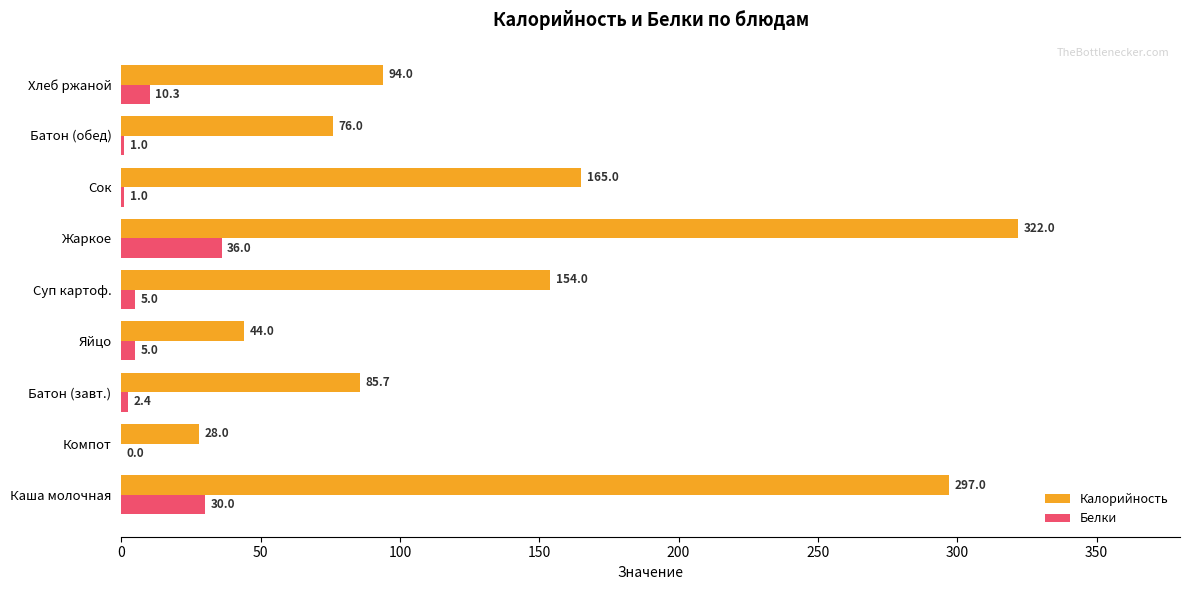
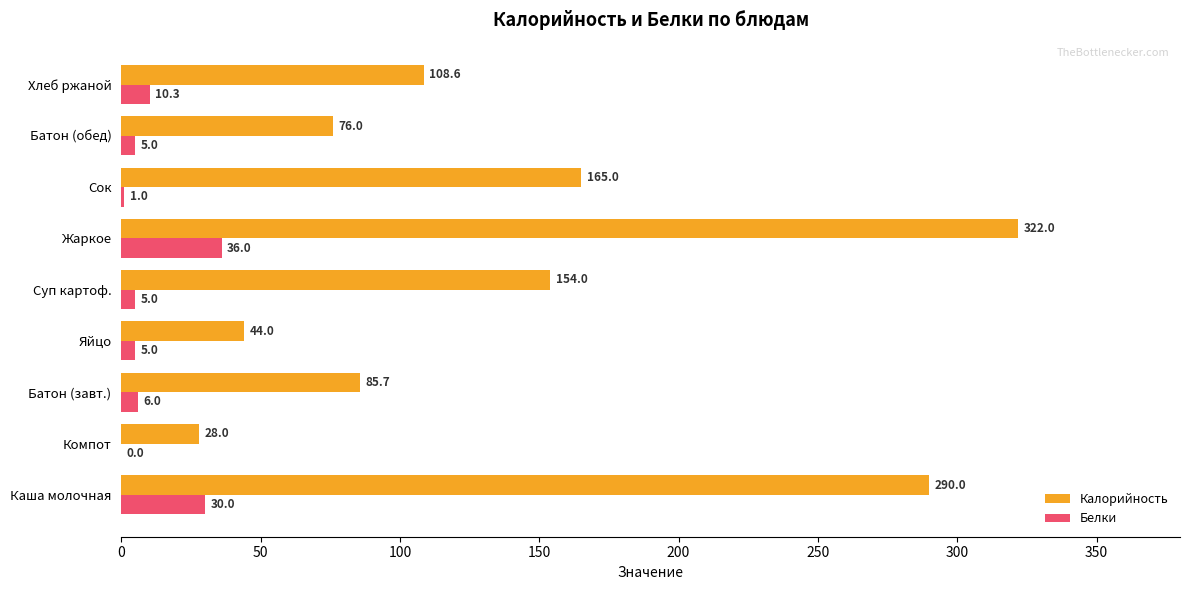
  {
    "Калорийность": {
-     "Хлеб ржаной": 94.0,
+     "Хлеб ржаной": 108.6,
      "Батон (обед)": 76.0,
      "Сок": 165.0,
      "Жаркое": 322.0,
      "Суп картоф.": 154.0,
      "Яйцо": 44.0,
      "Батон (завт.)": 85.7,
      "Компот": 28.0,
-     "Каша молочная": 297.0
+     "Каша молочная": 290.0
    },
    "Белки": {
      "Хлеб ржаной": 10.3,
-     "Батон (обед)": 1.0,
+     "Батон (обед)": 5.0,
      "Сок": 1.0,
      "Жаркое": 36.0,
      "Суп картоф.": 5.0,
      "Яйцо": 5.0,
-     "Батон (завт.)": 2.4,
+     "Батон (завт.)": 6.0,
      "Компот": 0.0,
      "Каша молочная": 30.0
    }
  }
